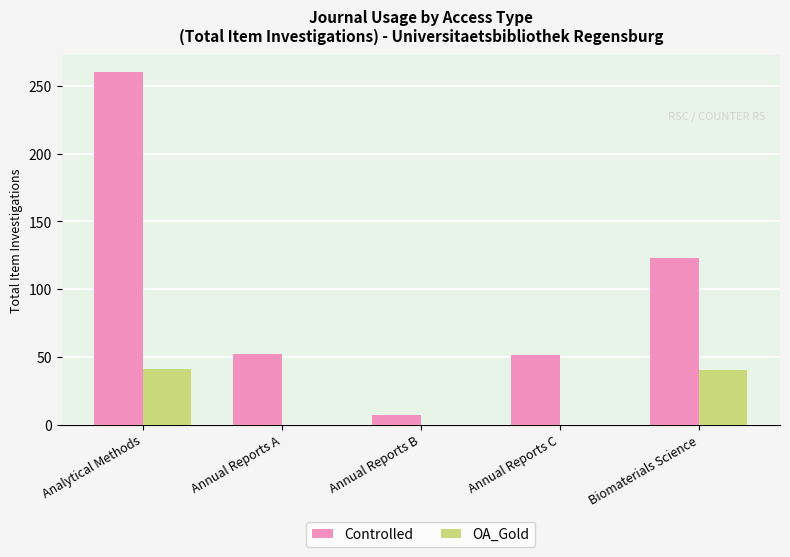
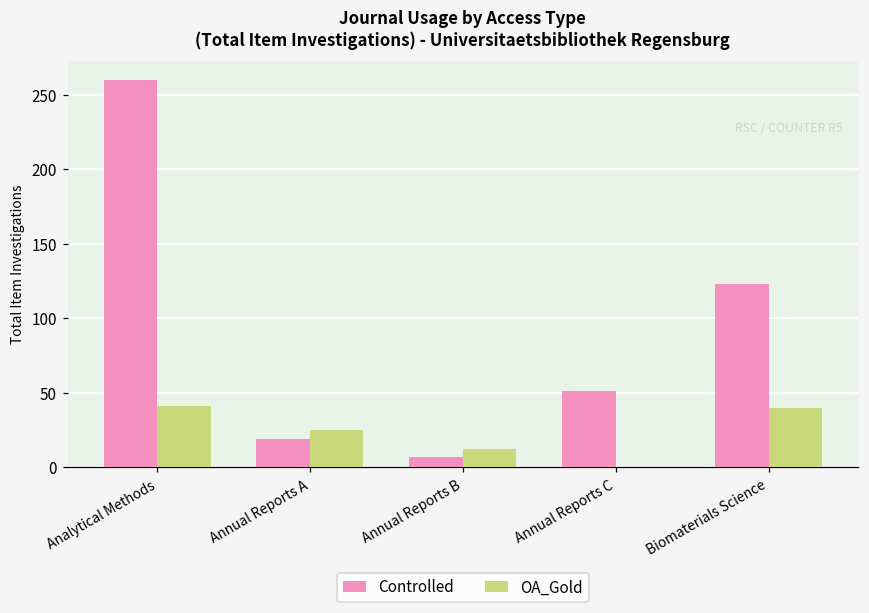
  {
    "Controlled": {
      "Analytical Methods": 260,
-     "Annual Reports A": 52,
+     "Annual Reports A": 19,
      "Annual Reports B": 7,
      "Annual Reports C": 51,
      "Biomaterials Science": 123
    },
    "OA_Gold": {
      "Analytical Methods": 41,
-     "Annual Reports A": 0,
-     "Annual Reports B": 0,
+     "Annual Reports A": 25,
+     "Annual Reports B": 12,
      "Annual Reports C": 0,
      "Biomaterials Science": 40
    }
  }
